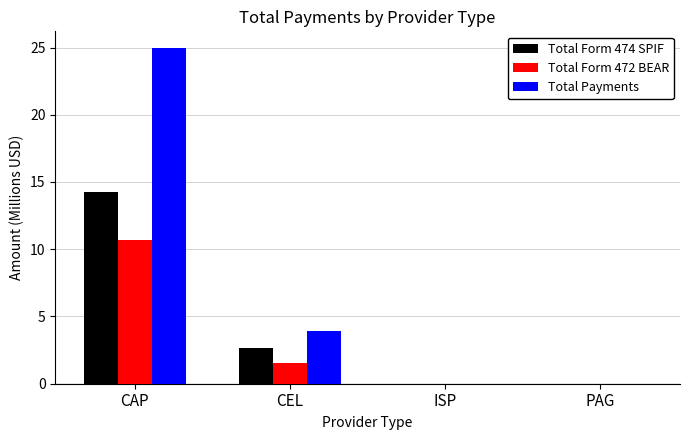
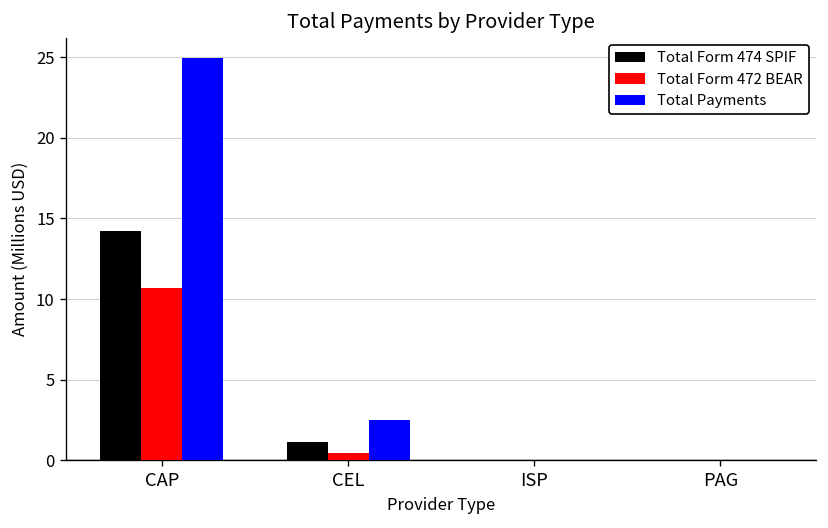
  {
    "Total Form 474 SPIF": {
      "CAP": 14.2,
-     "CEL": 2.7,
+     "CEL": 1.1,
      "ISP": 0.0,
      "PAG": 0.0
    },
    "Total Form 472 BEAR": {
      "CAP": 10.7,
-     "CEL": 1.6
+     "CEL": 0.4
    },
    "Total Payments": {
      "CAP": 25.0,
-     "CEL": 3.9
+     "CEL": 2.5
    }
  }
